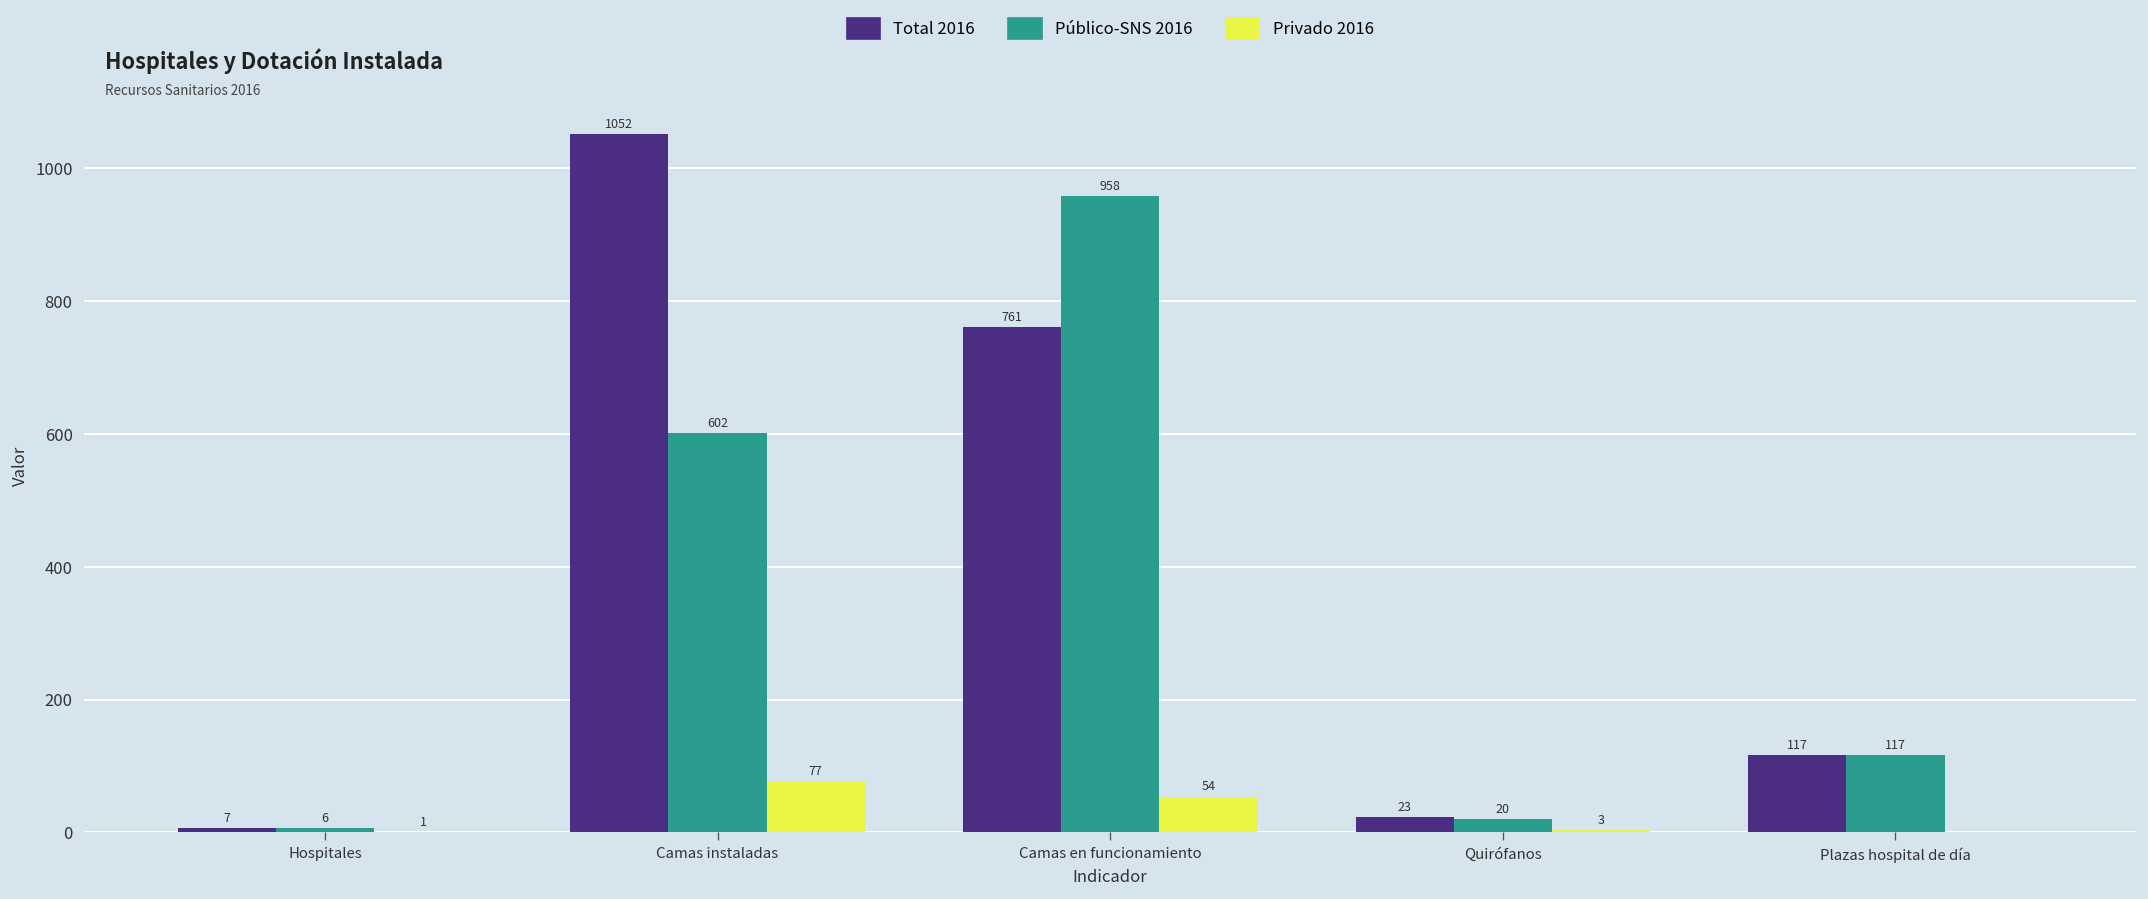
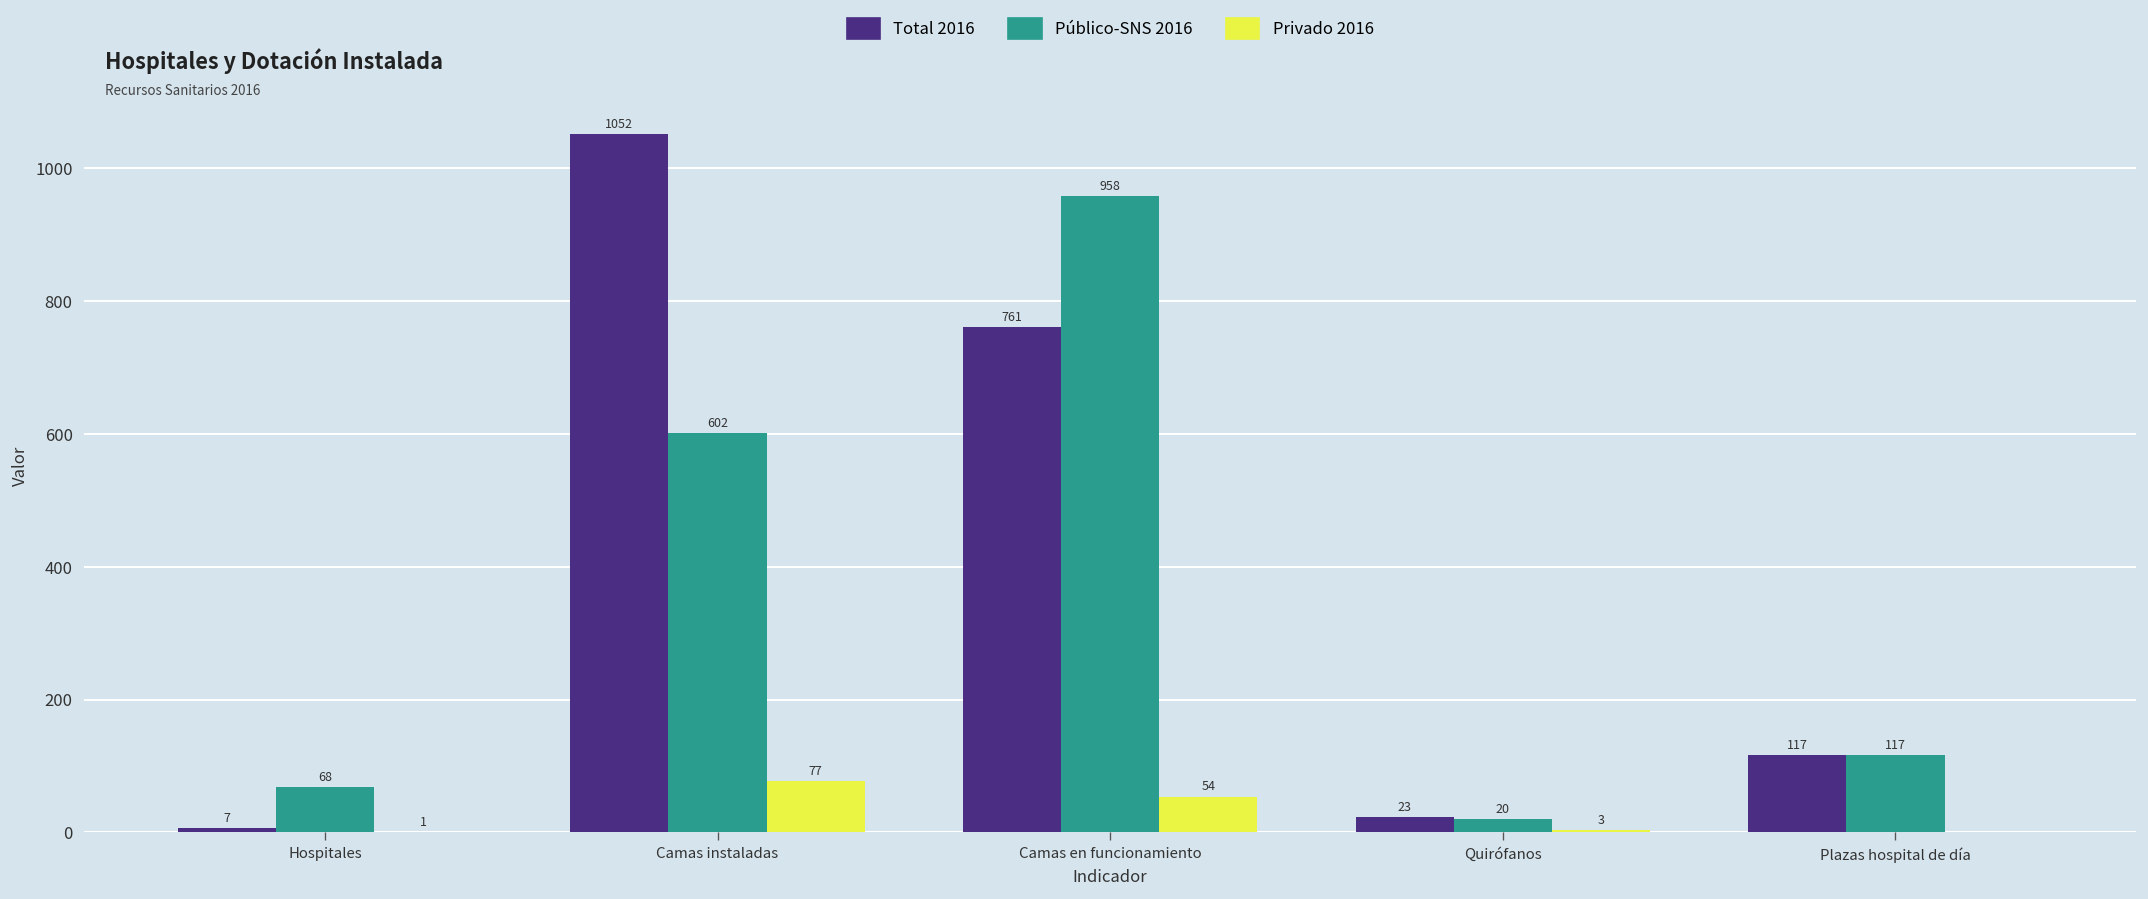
  {
    "Total 2016": {
      "Hospitales": 7,
      "Camas instaladas": 1052,
      "Camas en funcionamiento": 761,
      "Quirófanos": 23,
      "Plazas hospital de día": 117
    },
    "Público-SNS 2016": {
-     "Hospitales": 6,
+     "Hospitales": 68,
      "Camas instaladas": 602,
      "Camas en funcionamiento": 958,
      "Quirófanos": 20,
      "Plazas hospital de día": 117
    },
    "Privado 2016": {
      "Hospitales": 1,
      "Camas instaladas": 77,
      "Camas en funcionamiento": 54,
      "Quirófanos": 3
    }
  }
